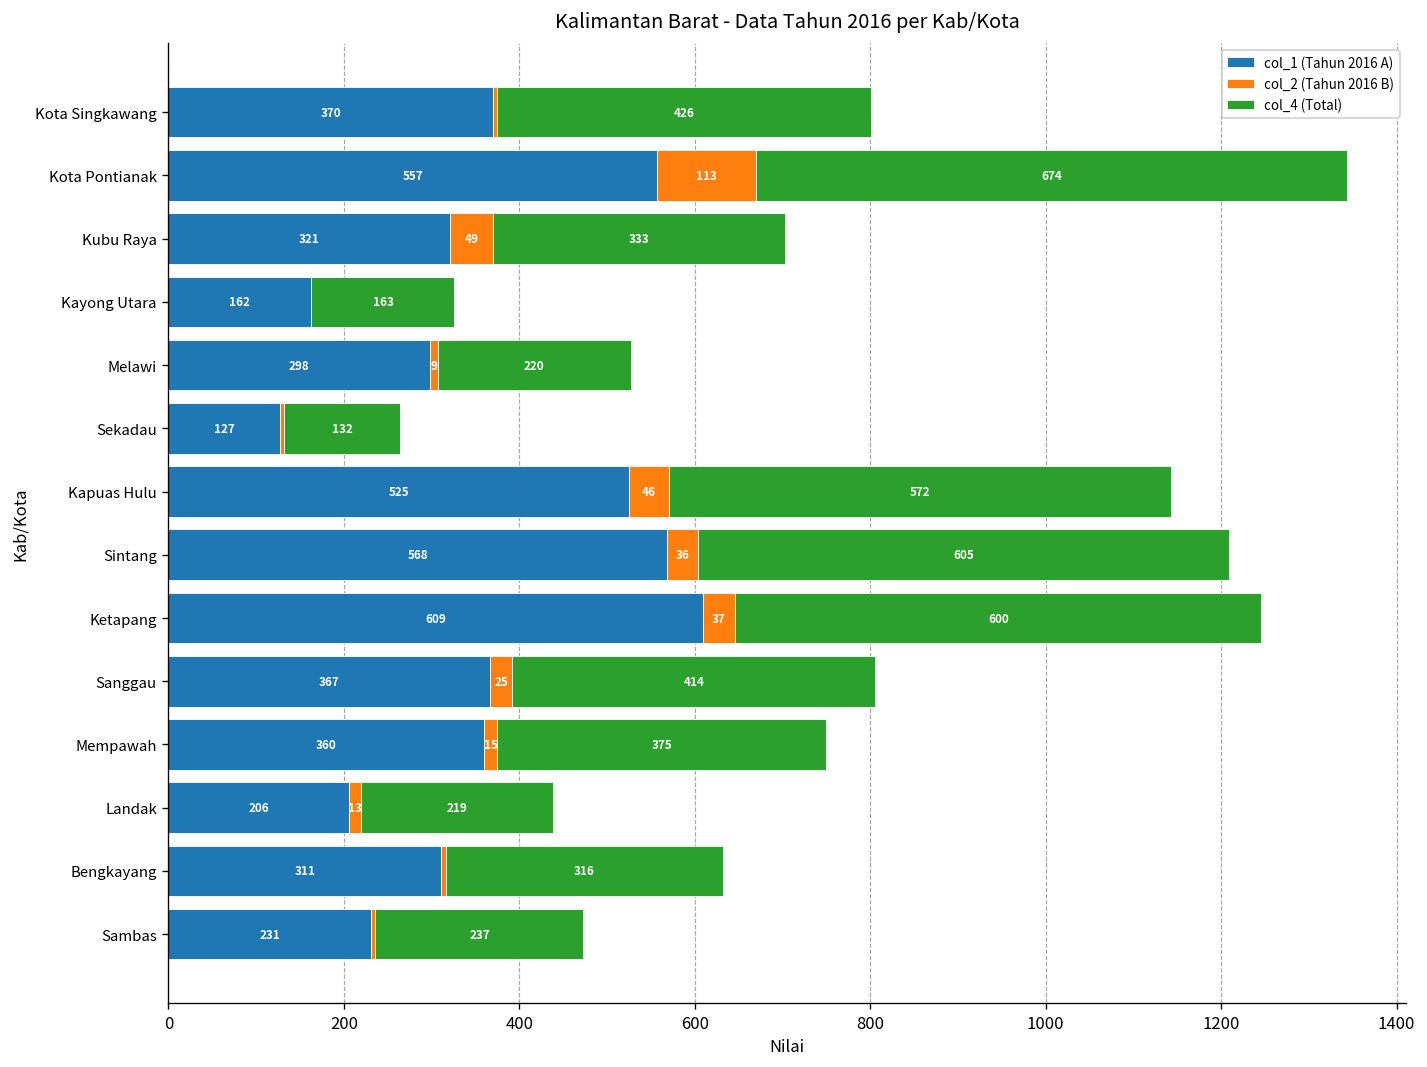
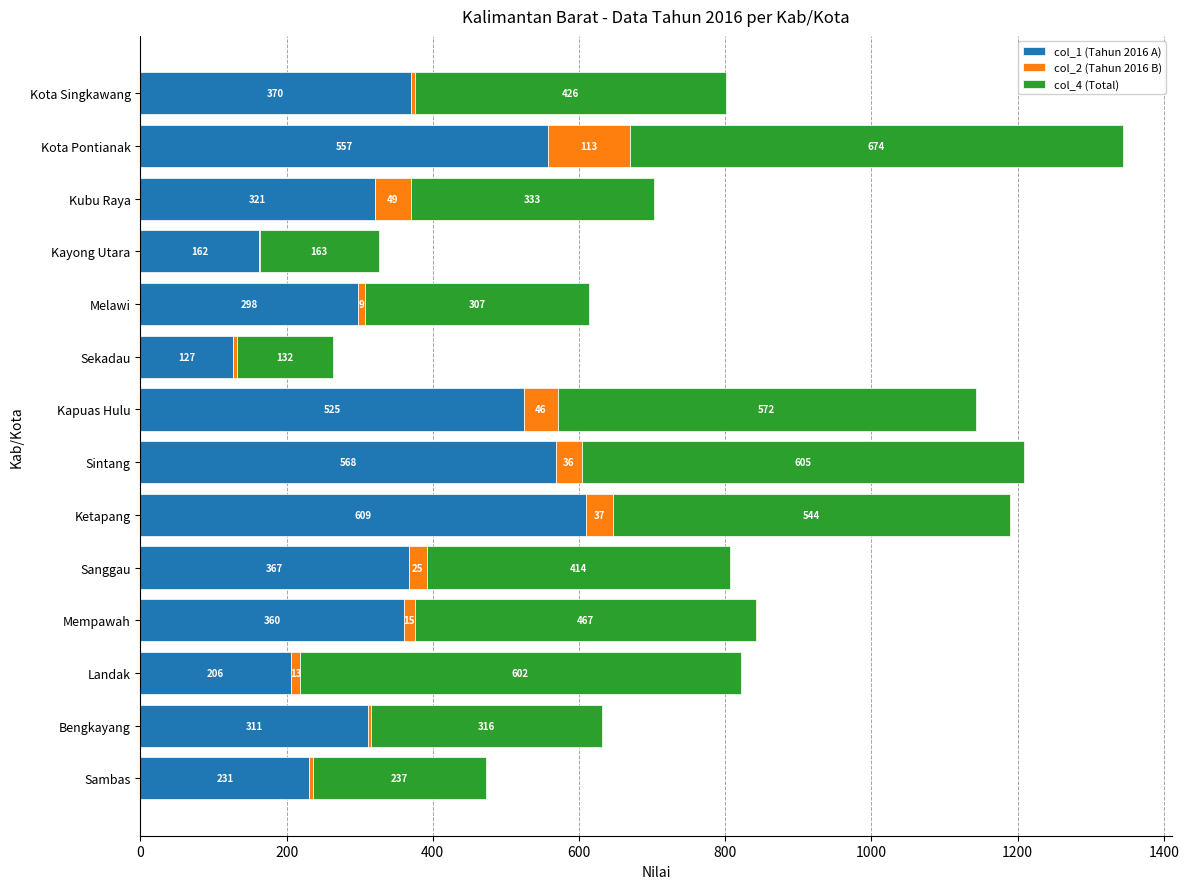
  {
    "col_1 (Tahun 2016 A)": {
      "Kota Singkawang": 370,
      "Kota Pontianak": 557,
      "Kubu Raya": 321,
      "Kayong Utara": 162,
      "Melawi": 298,
      "Sekadau": 127,
      "Kapuas Hulu": 525,
      "Sintang": 568,
      "Ketapang": 609,
      "Sanggau": 367,
      "Mempawah": 360,
      "Landak": 206,
      "Bengkayang": 311,
      "Sambas": 231
    },
    "col_2 (Tahun 2016 B)": {
      "Kota Pontianak": 113,
      "Kubu Raya": 49,
      "Melawi": 9,
      "Kapuas Hulu": 46,
      "Sintang": 36,
      "Ketapang": 37,
      "Sanggau": 25,
      "Mempawah": 15,
      "Landak": 13
    },
    "col_4 (Total)": {
      "Kota Singkawang": 426,
      "Kota Pontianak": 674,
      "Kubu Raya": 333,
      "Kayong Utara": 163,
-     "Melawi": 220,
+     "Melawi": 307,
      "Sekadau": 132,
      "Kapuas Hulu": 572,
      "Sintang": 605,
-     "Ketapang": 600,
+     "Ketapang": 544,
      "Sanggau": 414,
-     "Mempawah": 375,
-     "Landak": 219,
+     "Mempawah": 467,
+     "Landak": 602,
      "Bengkayang": 316,
      "Sambas": 237
    }
  }
